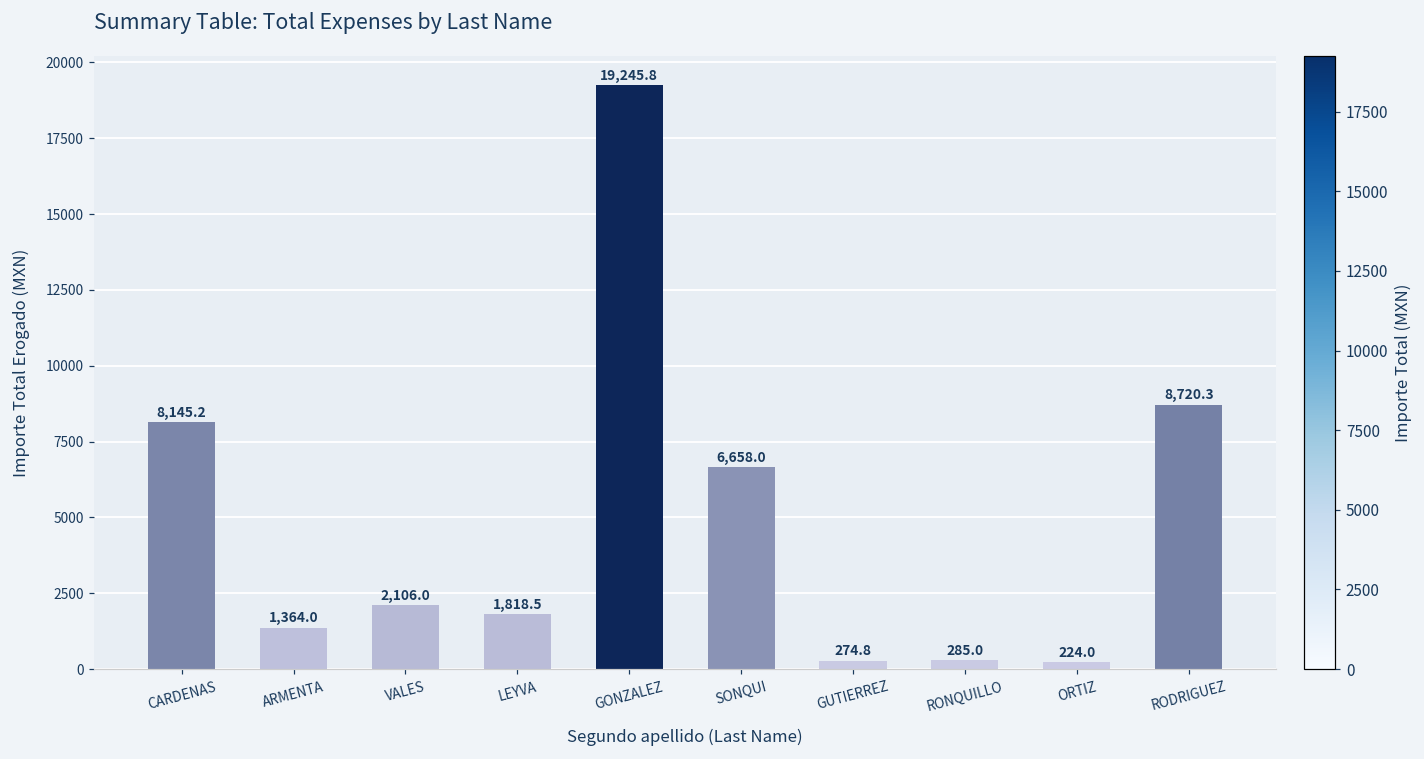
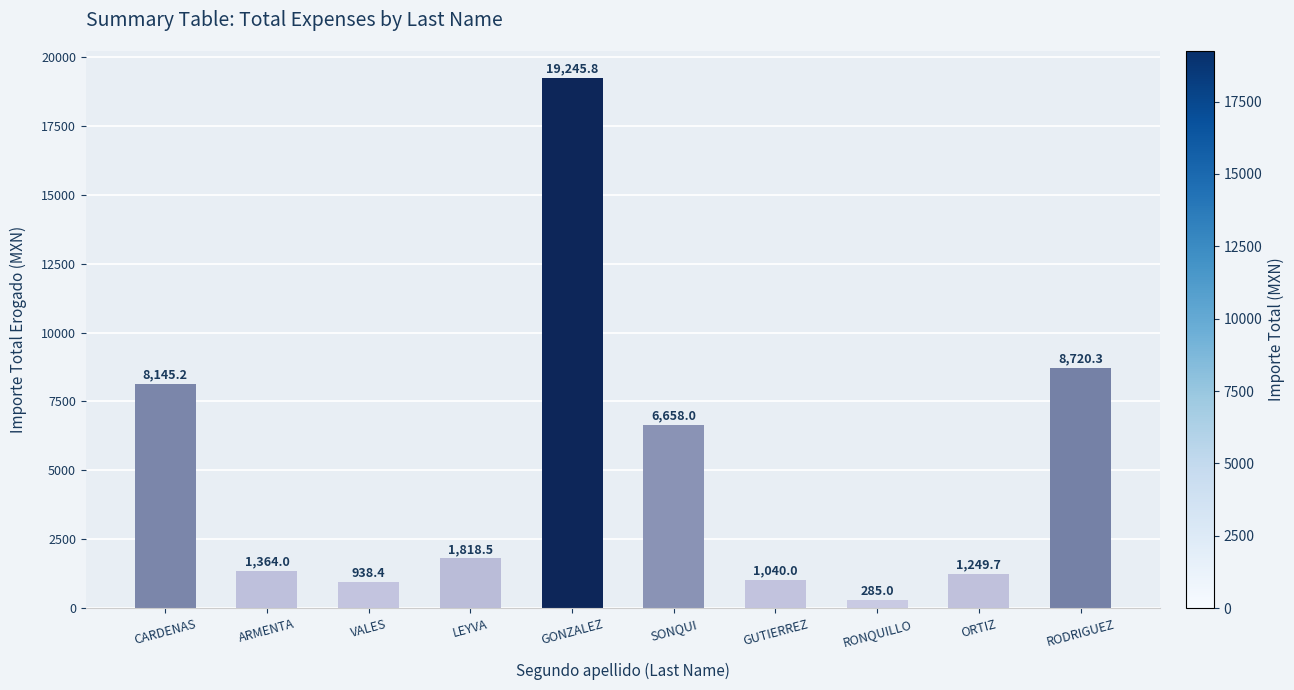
  {
    "CARDENAS": "8,145.2",
    "ARMENTA": "1,364.0",
-   "VALES": "2,106.0",
+   "VALES": "938.4",
    "LEYVA": "1,818.5",
    "GONZALEZ": "19,245.8",
    "SONQUI": "6,658.0",
-   "GUTIERREZ": "274.8",
+   "GUTIERREZ": "1,040.0",
    "RONQUILLO": "285.0",
-   "ORTIZ": "224.0",
+   "ORTIZ": "1,249.7",
    "RODRIGUEZ": "8,720.3"
  }
